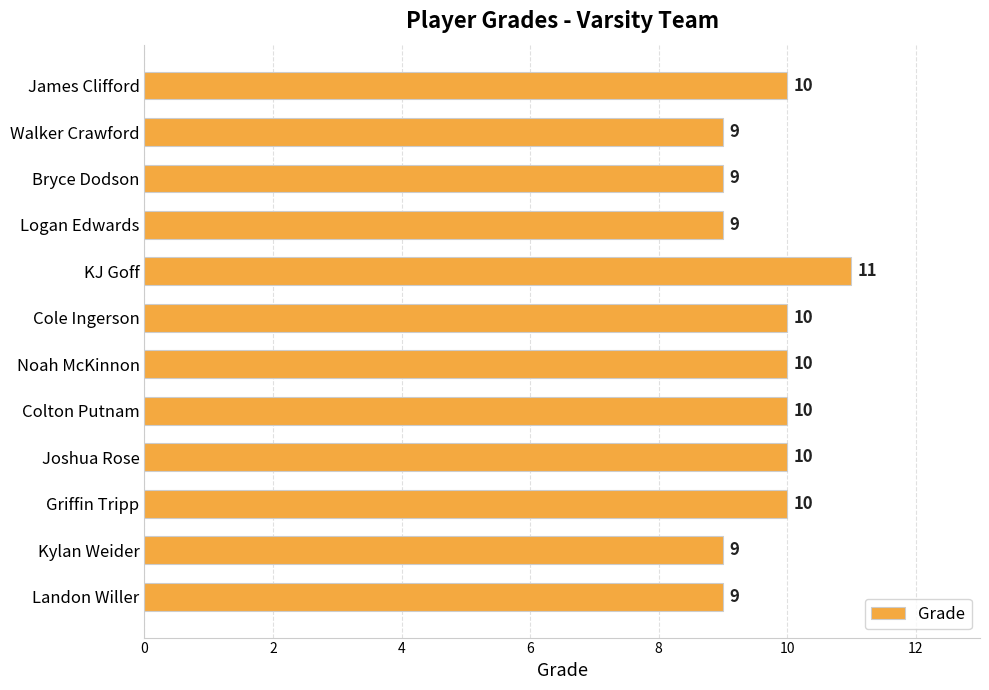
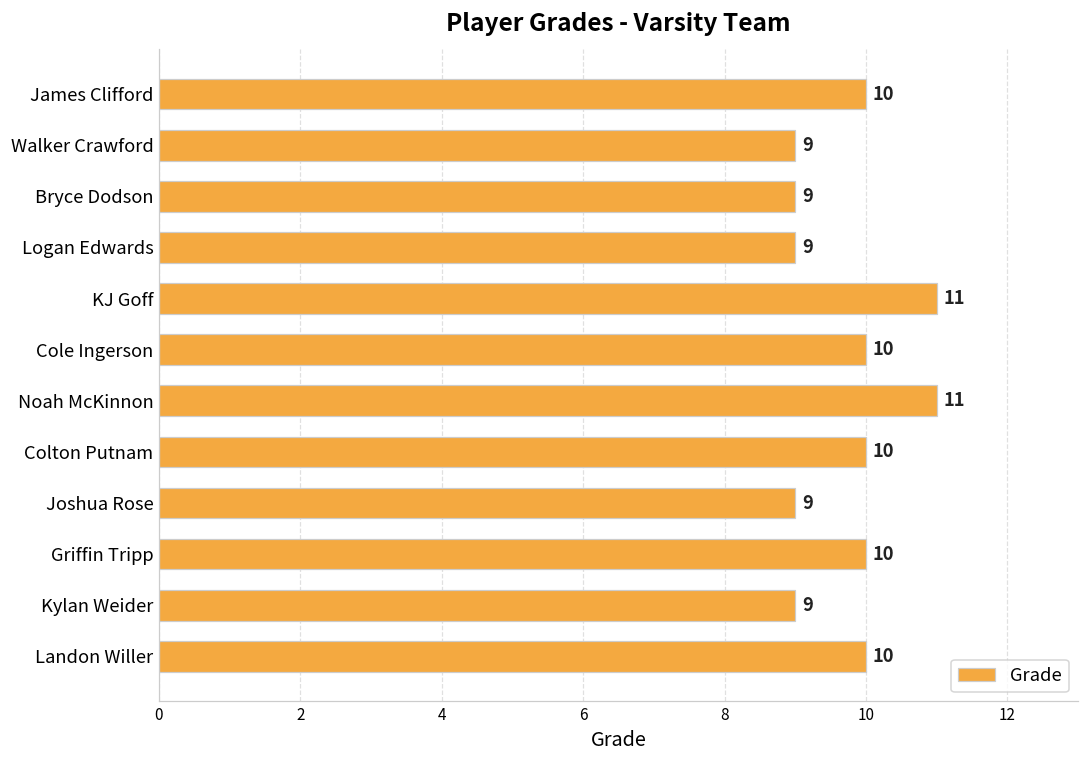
  {
    "James Clifford": 10,
    "Walker Crawford": 9,
    "Bryce Dodson": 9,
    "Logan Edwards": 9,
    "KJ Goff": 11,
    "Cole Ingerson": 10,
-   "Noah McKinnon": 10,
+   "Noah McKinnon": 11,
    "Colton Putnam": 10,
-   "Joshua Rose": 10,
+   "Joshua Rose": 9,
    "Griffin Tripp": 10,
    "Kylan Weider": 9,
-   "Landon Willer": 9
+   "Landon Willer": 10
  }
